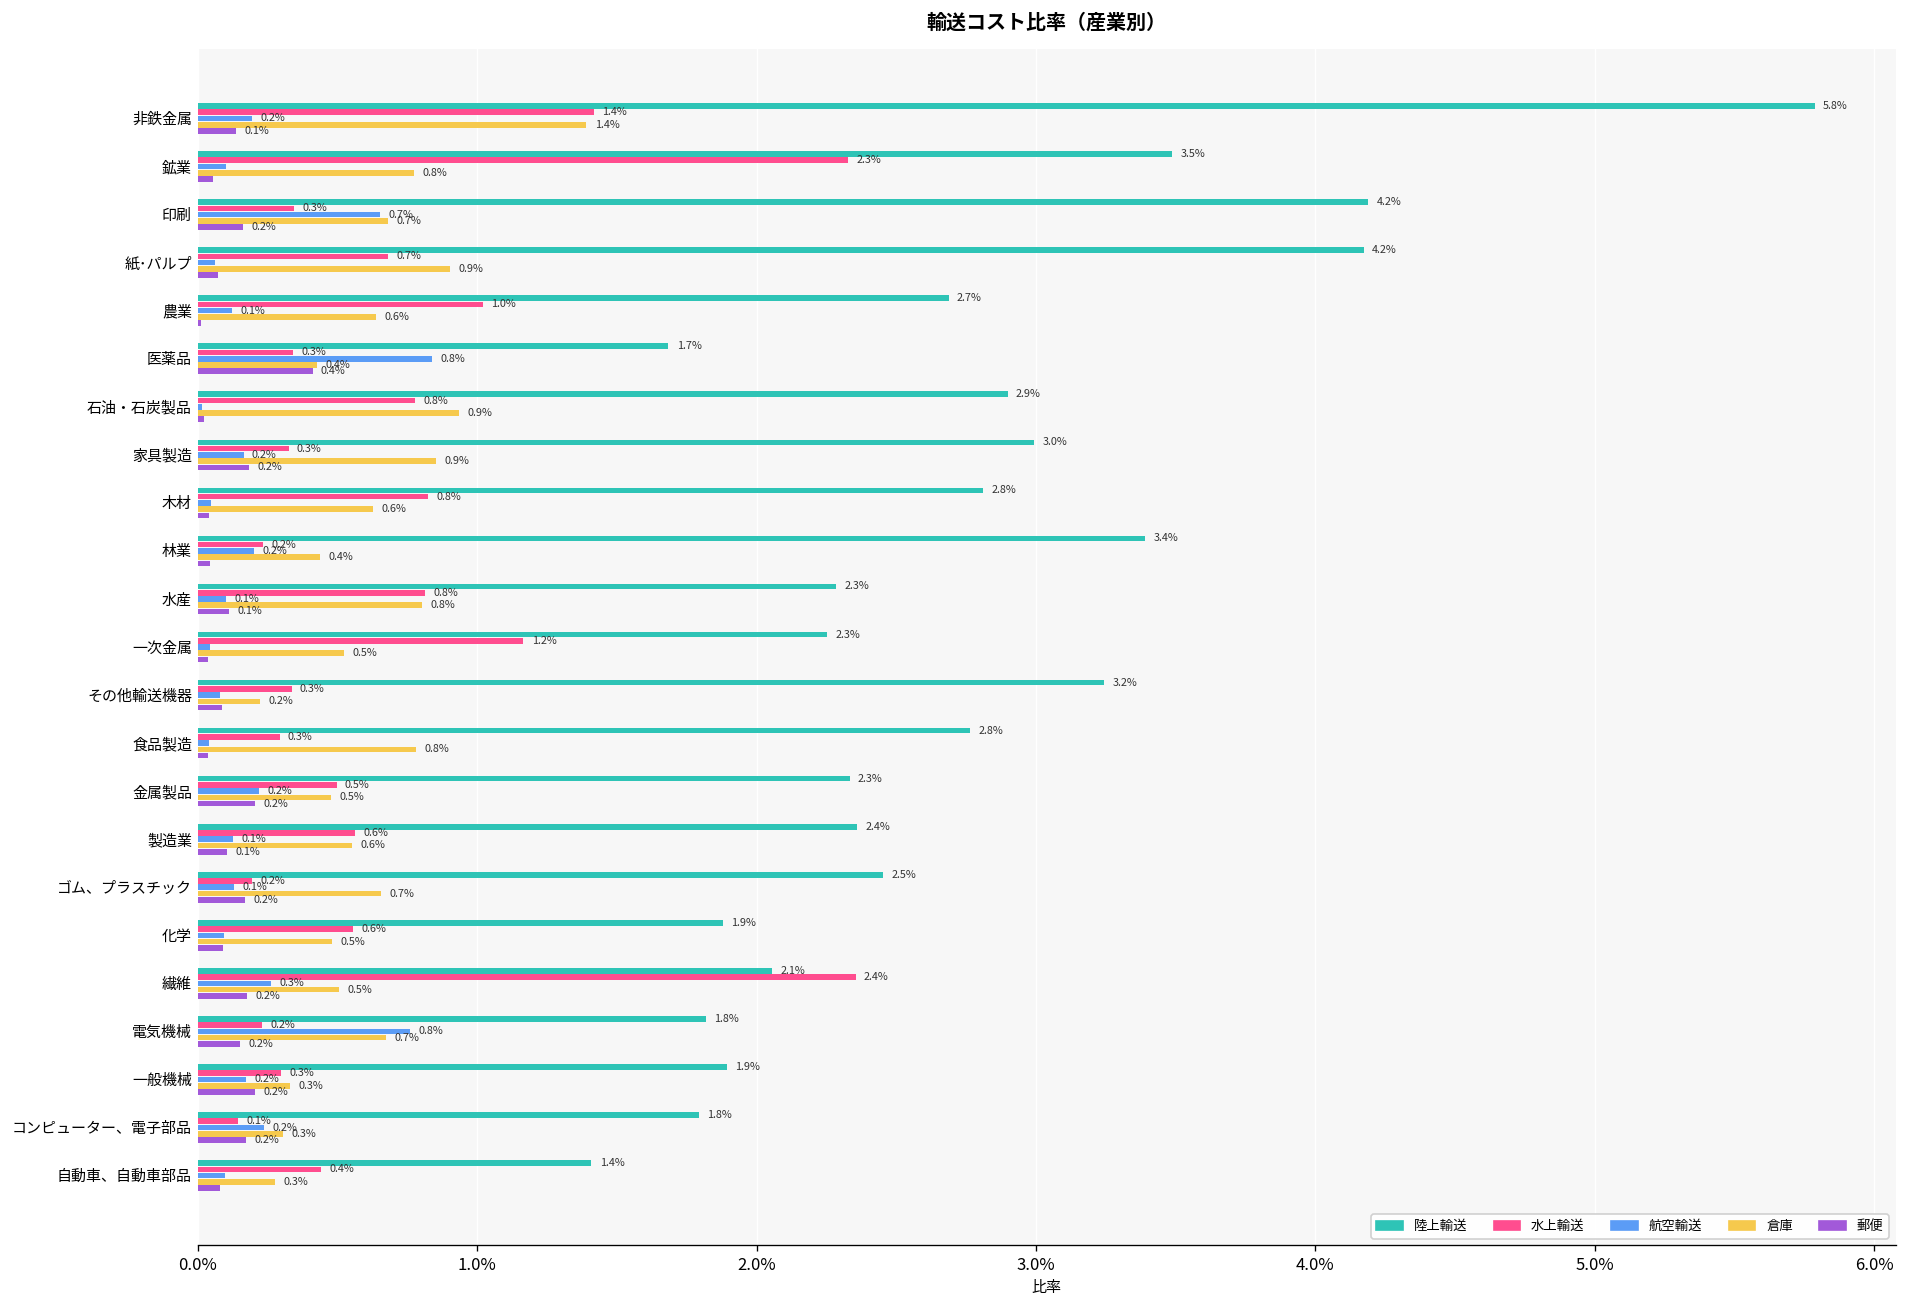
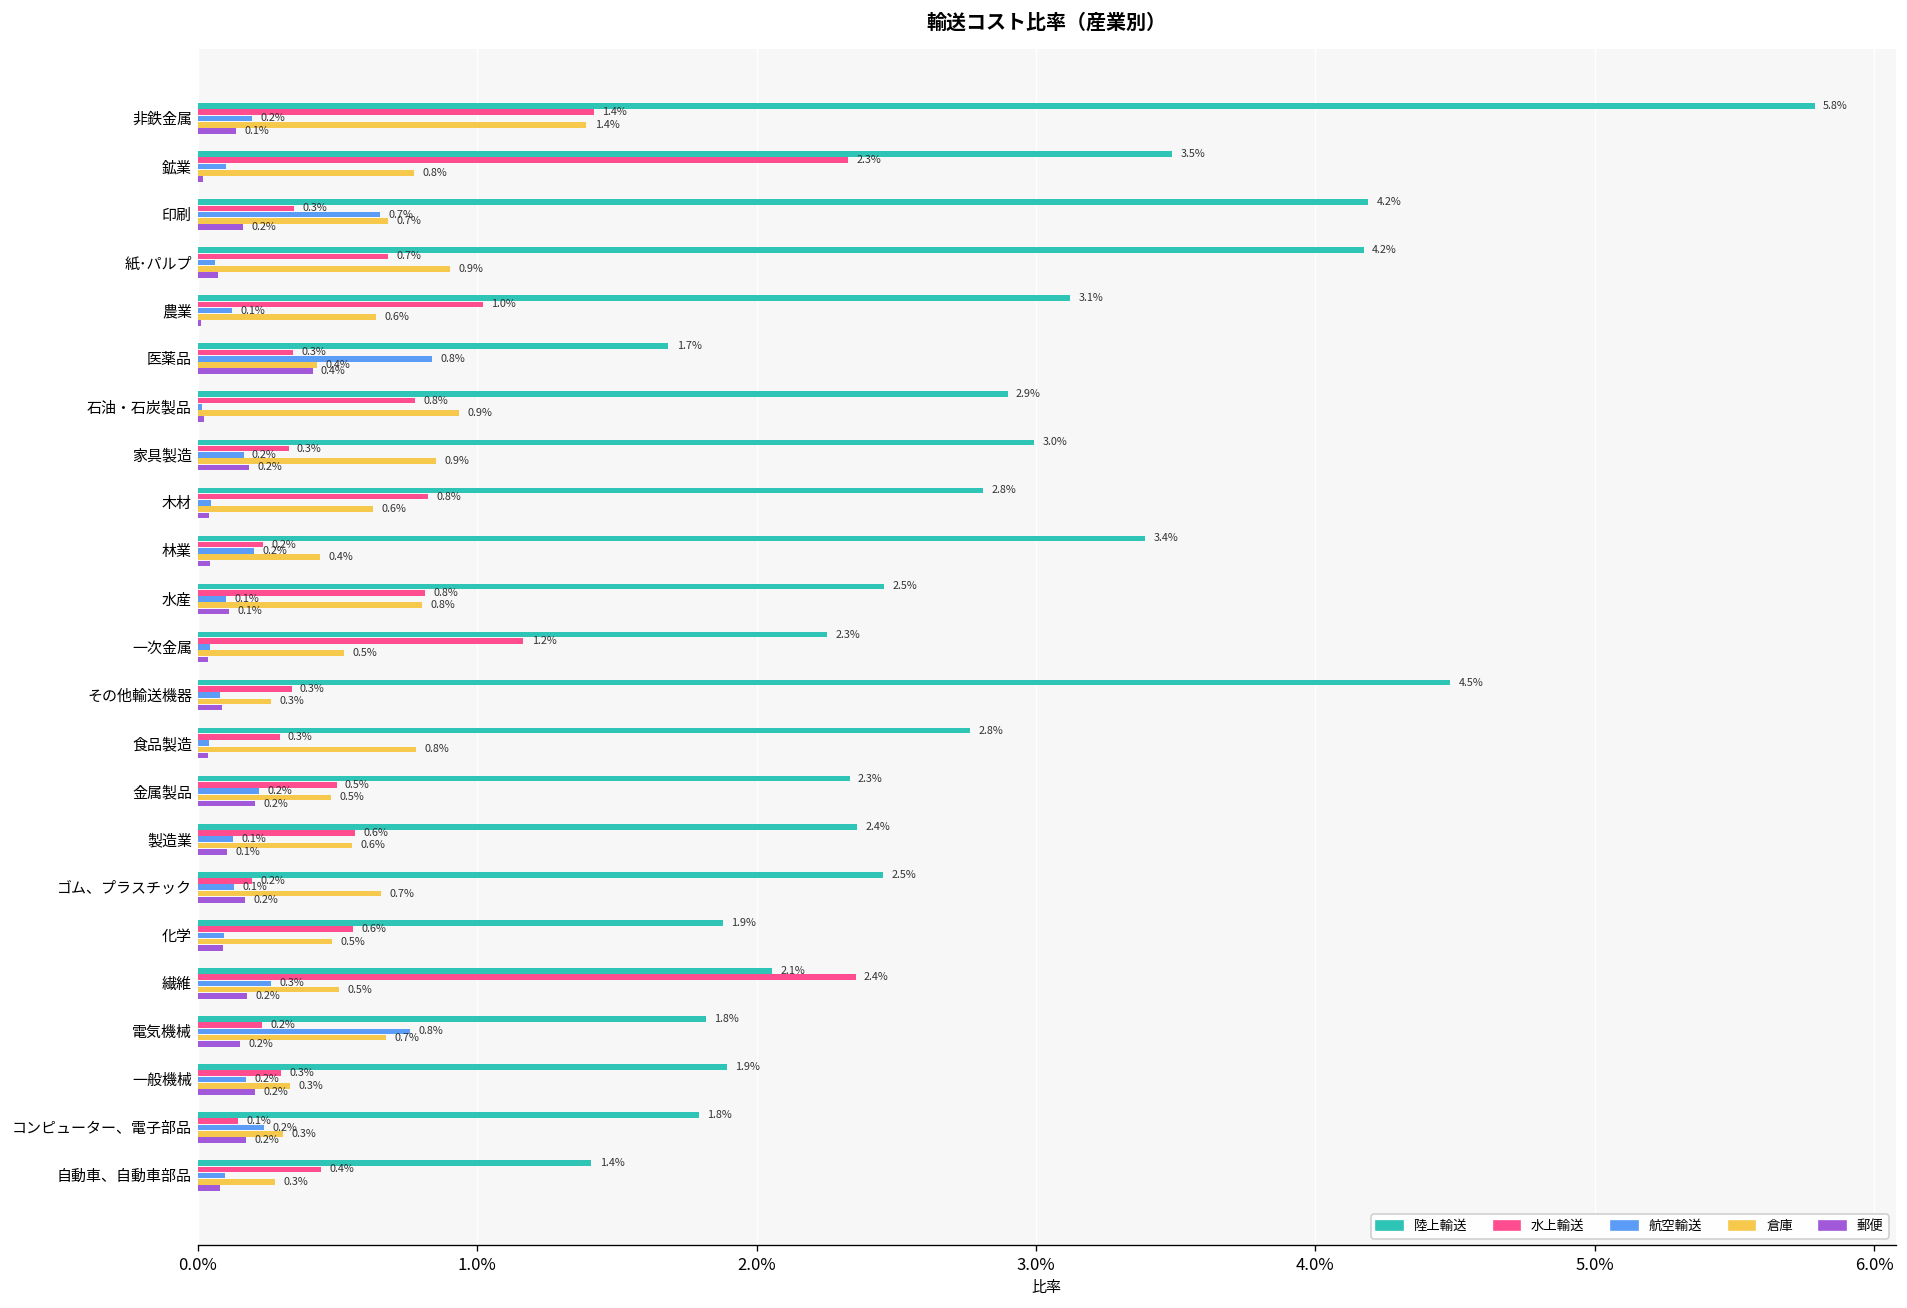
  {
    "陸上輸送": {
      "非鉄金属": "5.8%",
      "鉱業": "3.5%",
      "印刷": "4.2%",
      "紙･パルプ": "4.2%",
-     "農業": "2.7%",
+     "農業": "3.1%",
      "医薬品": "1.7%",
      "石油・石炭製品": "2.9%",
      "家具製造": "3.0%",
      "木材": "2.8%",
      "林業": "3.4%",
-     "水産": "2.3%",
+     "水産": "2.5%",
      "一次金属": "2.3%",
-     "その他輸送機器": "3.2%",
+     "その他輸送機器": "4.5%",
      "食品製造": "2.8%",
      "金属製品": "2.3%",
      "製造業": "2.4%",
      "ゴム、プラスチック": "2.5%",
      "化学": "1.9%",
      "繊維": "2.1%",
      "電気機械": "1.8%",
      "一般機械": "1.9%",
      "コンピューター、電子部品": "1.8%",
      "自動車、自動車部品": "1.4%"
    },
    "水上輸送": {
      "非鉄金属": "1.4%",
      "鉱業": "2.3%",
      "印刷": "0.3%",
      "紙･パルプ": "0.7%",
      "農業": "1.0%",
      "医薬品": "0.3%",
      "石油・石炭製品": "0.8%",
      "家具製造": "0.3%",
      "木材": "0.8%",
      "水産": "0.8%",
      "一次金属": "1.2%",
      "その他輸送機器": "0.3%",
      "食品製造": "0.3%",
      "金属製品": "0.5%",
      "製造業": "0.6%",
      "ゴム、プラスチック": "0.2%",
      "化学": "0.6%",
      "繊維": "2.4%",
      "電気機械": "0.2%",
      "コンピューター、電子部品": "0.1%",
      "自動車、自動車部品": "0.4%"
    },
    "航空輸送": {
      "非鉄金属": "0.2%",
      "農業": "0.1%",
      "医薬品": "0.8%",
      "家具製造": "0.2%",
      "水産": "0.1%",
      "金属製品": "0.2%",
      "製造業": "0.1%",
      "ゴム、プラスチック": "0.1%",
      "繊維": "0.3%",
      "電気機械": "0.8%",
      "コンピューター、電子部品": "0.2%"
    },
    "倉庫": {
      "鉱業": "0.8%",
      "紙･パルプ": "0.9%",
      "農業": "0.6%",
      "石油・石炭製品": "0.9%",
      "家具製造": "0.9%",
      "木材": "0.6%",
      "林業": "0.4%",
      "水産": "0.8%",
      "一次金属": "0.5%",
-     "その他輸送機器": "0.2%",
+     "その他輸送機器": "0.3%",
      "食品製造": "0.8%",
      "金属製品": "0.5%",
      "製造業": "0.6%",
      "ゴム、プラスチック": "0.7%",
      "化学": "0.5%",
      "繊維": "0.5%",
      "電気機械": "0.7%",
      "一般機械": "0.3%",
      "コンピューター、電子部品": "0.3%",
      "自動車、自動車部品": "0.3%"
    },
    "郵便": {
-     "鉱業": "0.05%",
+     "鉱業": "0.02%",
      "紙･パルプ": "0.07%",
      "農業": "0.01%",
      "石油・石炭製品": "0.02%",
      "木材": "0.04%",
      "林業": "0.04%",
      "一次金属": "0.04%",
      "その他輸送機器": "0.09%",
      "食品製造": "0.04%",
      "化学": "0.09%",
      "自動車、自動車部品": "0.08%"
    }
  }
